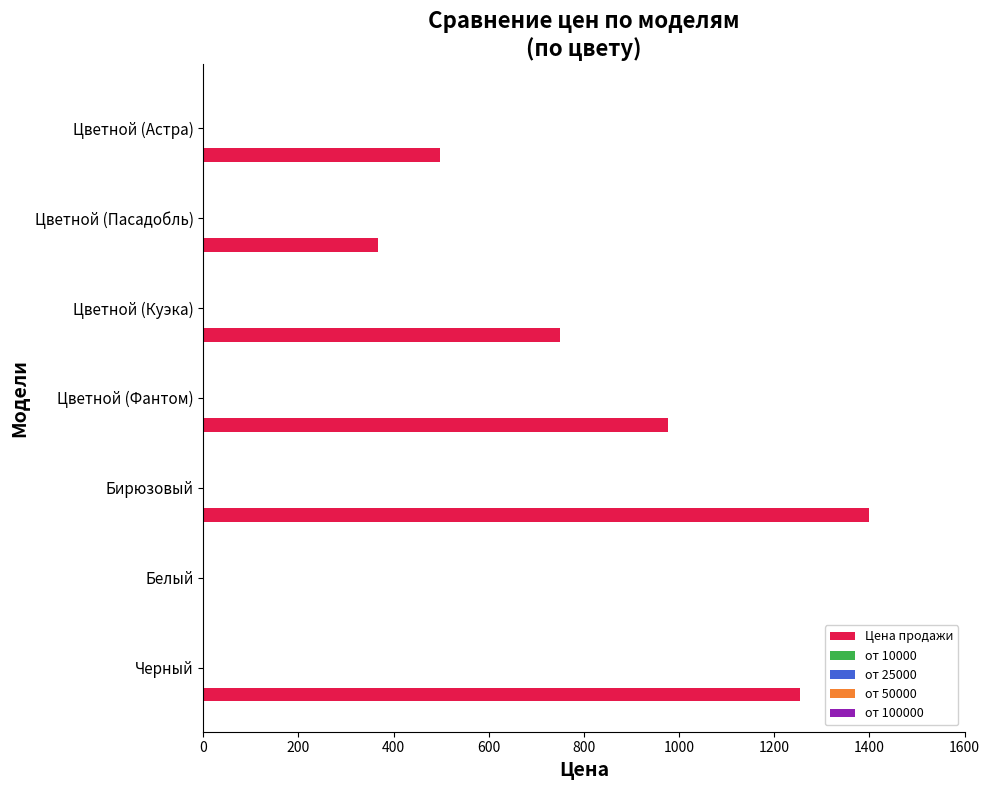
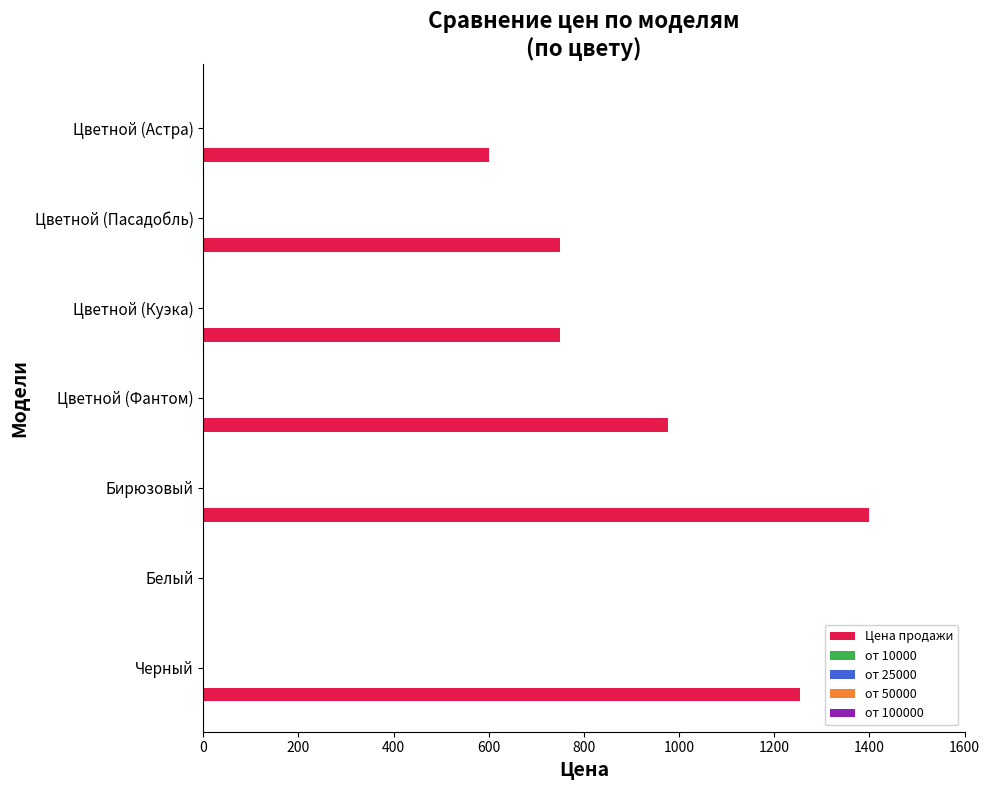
  {
    "Цена продажи": {
-     "Цветной (Астра)": 500,
-     "Цветной (Пасадобль)": 370,
+     "Цветной (Астра)": 600,
+     "Цветной (Пасадобль)": 750,
      "Цветной (Куэка)": 750,
      "Цветной (Фантом)": 980,
      "Бирюзовый": 1400,
      "Белый": 0,
      "Черный": 1260
    },
    "от 10000": {
      "Цветной (Астра)": 0,
      "Цветной (Пасадобль)": 0,
      "Цветной (Куэка)": 0,
      "Цветной (Фантом)": 0,
      "Бирюзовый": 0,
      "Белый": 0,
      "Черный": 0
    },
    "от 25000": {
      "Цветной (Астра)": 0,
      "Цветной (Пасадобль)": 0,
      "Цветной (Куэка)": 0,
      "Цветной (Фантом)": 0,
      "Бирюзовый": 0,
      "Белый": 0,
      "Черный": 0
    },
    "от 50000": {
      "Цветной (Астра)": 0,
      "Цветной (Пасадобль)": 0,
      "Цветной (Куэка)": 0,
      "Цветной (Фантом)": 0,
      "Бирюзовый": 0,
      "Белый": 0,
      "Черный": 0
    },
    "от 100000": {
      "Цветной (Астра)": 0,
      "Цветной (Пасадобль)": 0,
      "Цветной (Куэка)": 0,
      "Цветной (Фантом)": 0,
      "Бирюзовый": 0,
      "Белый": 0,
      "Черный": 0
    }
  }
